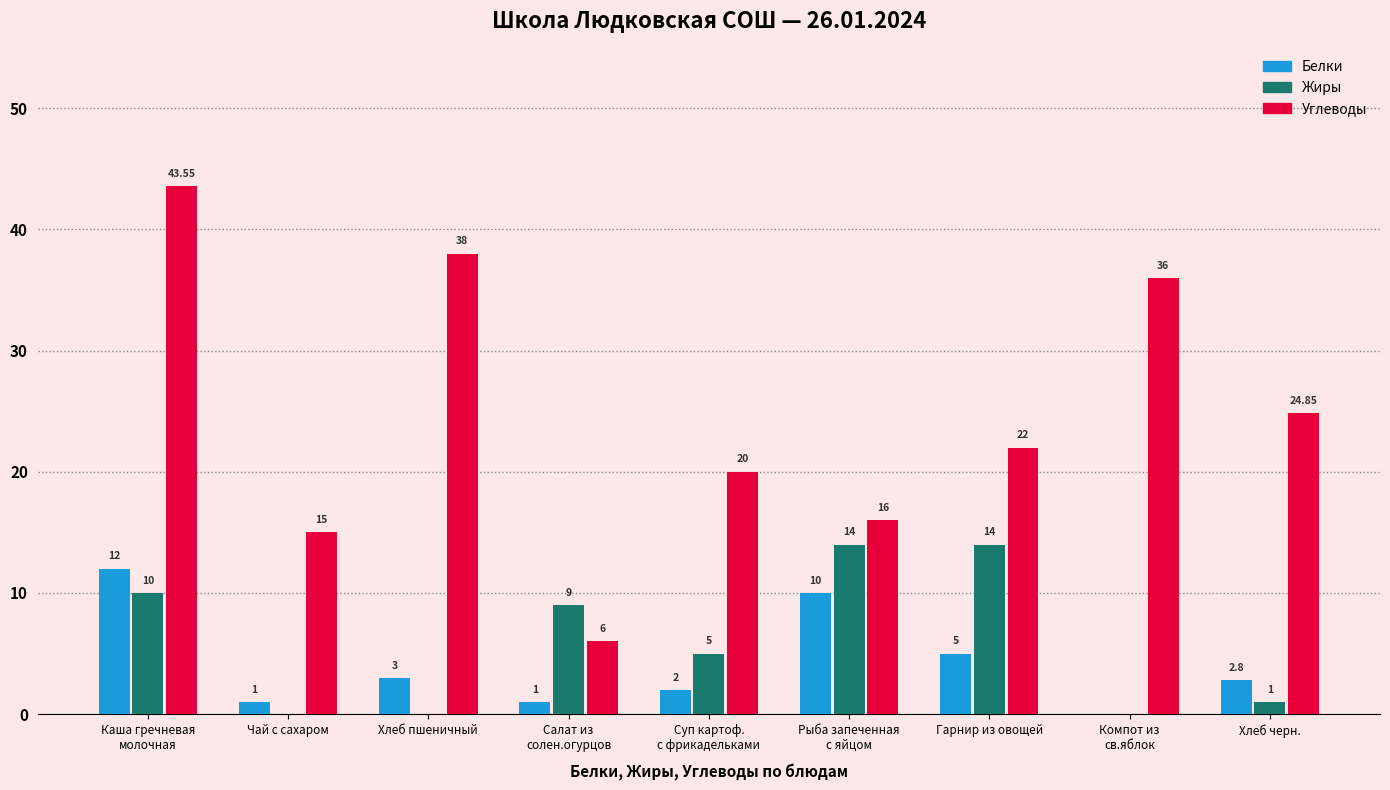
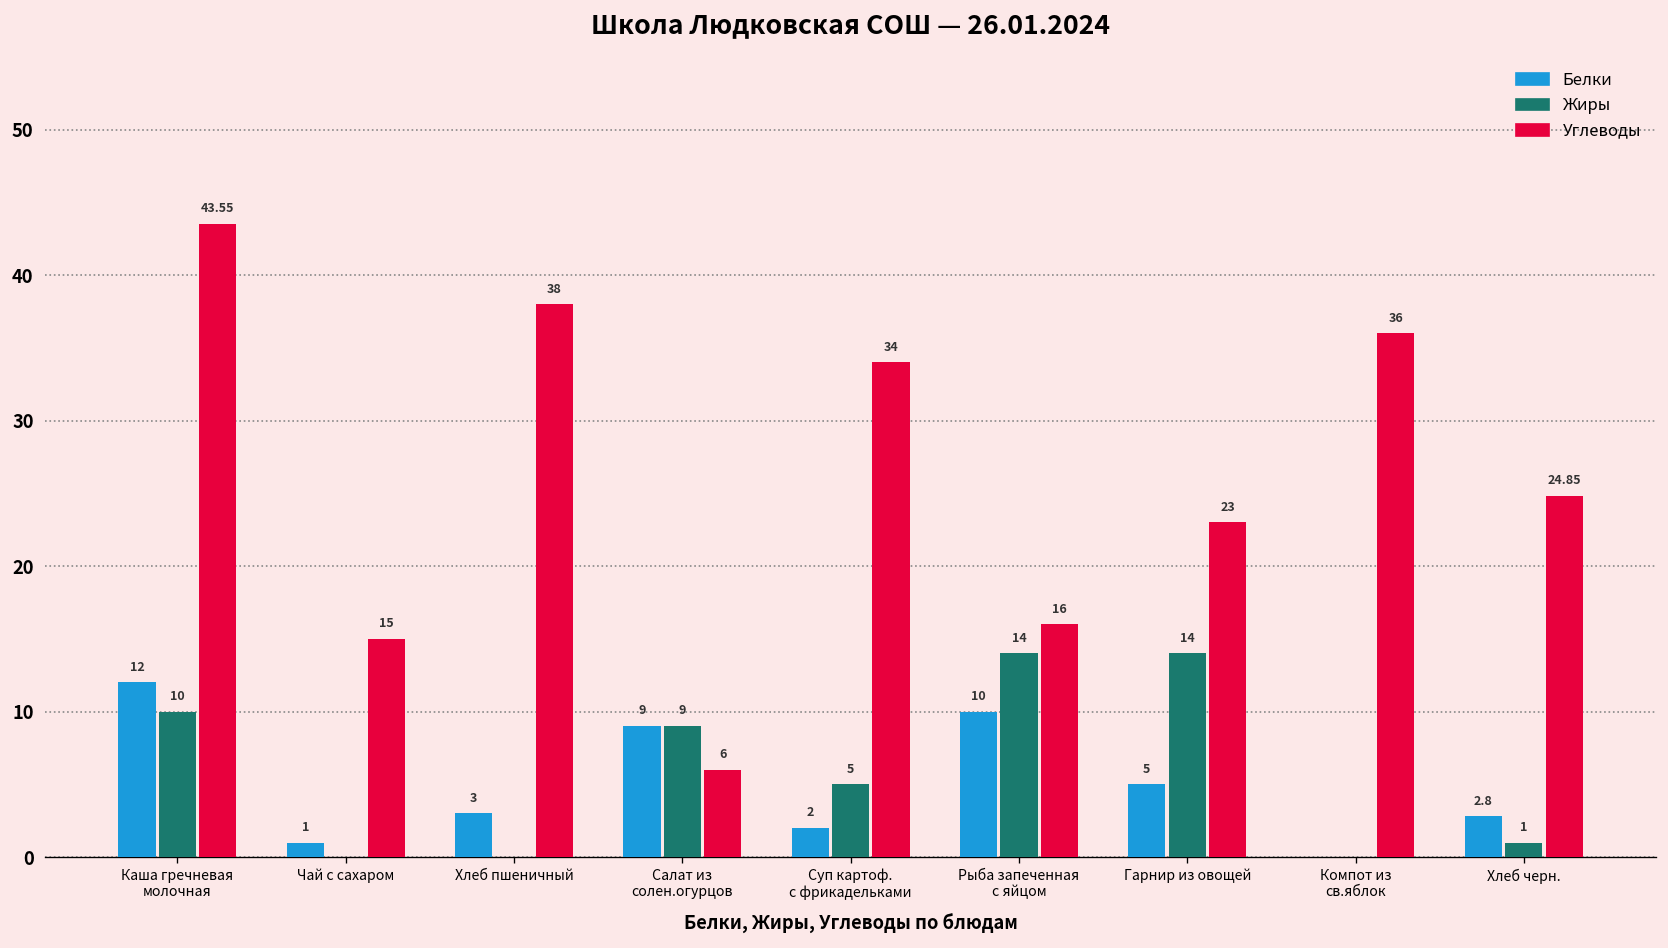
  {
    "Белки": {
      "Каша гречневая молочная": 12,
      "Чай с сахаром": 1,
      "Хлеб пшеничный": 3,
-     "Салат из солен.огурцов": 1,
+     "Салат из солен.огурцов": 9,
      "Суп картоф. с фрикадельками": 2,
      "Рыба запеченная с яйцом": 10,
      "Гарнир из овощей": 5,
      "Хлеб черн.": 2.8
    },
    "Жиры": {
      "Каша гречневая молочная": 10,
      "Салат из солен.огурцов": 9,
      "Суп картоф. с фрикадельками": 5,
      "Рыба запеченная с яйцом": 14,
      "Гарнир из овощей": 14,
      "Хлеб черн.": 1
    },
    "Углеводы": {
      "Каша гречневая молочная": 43.55,
      "Чай с сахаром": 15,
      "Хлеб пшеничный": 38,
      "Салат из солен.огурцов": 6,
-     "Суп картоф. с фрикадельками": 20,
+     "Суп картоф. с фрикадельками": 34,
      "Рыба запеченная с яйцом": 16,
-     "Гарнир из овощей": 22,
+     "Гарнир из овощей": 23,
      "Компот из св.яблок": 36,
      "Хлеб черн.": 24.85
    }
  }
